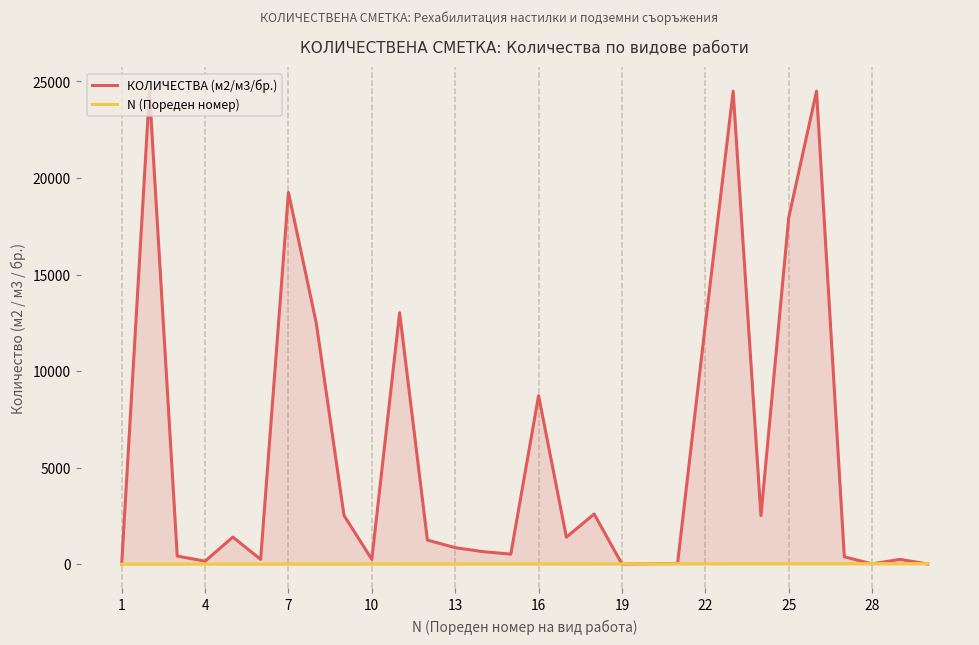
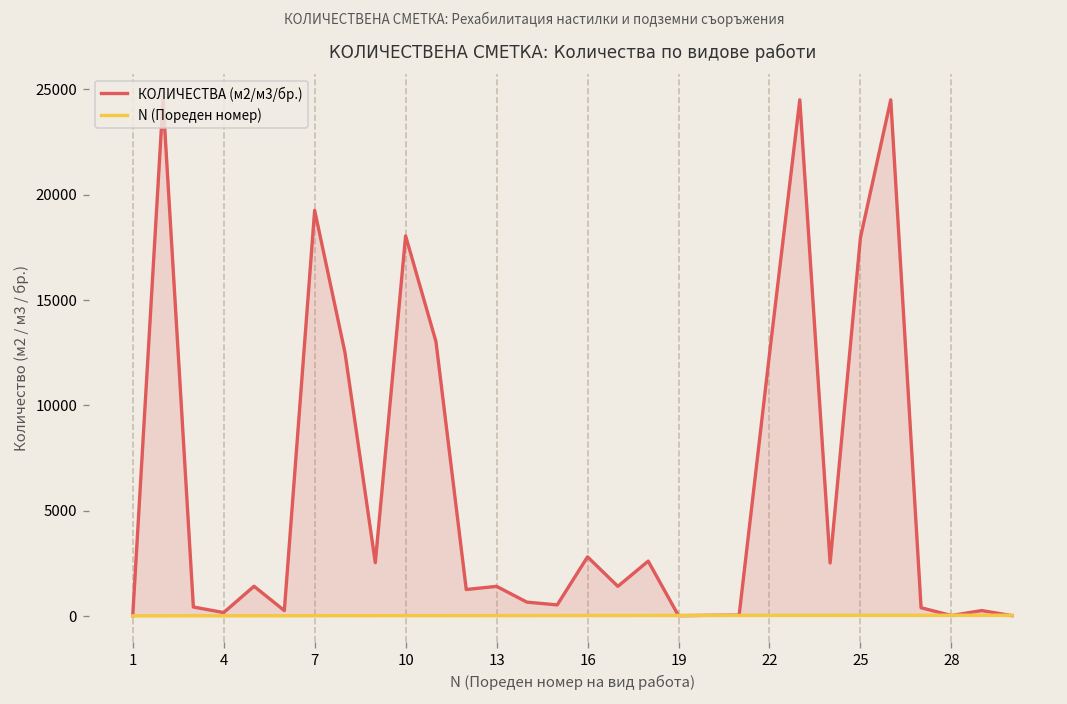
  {
    "КОЛИЧЕСТВА (м2/м3/бр.)": {
      "4": 200,
      "7": 19300,
-     "10": 300,
-     "13": 900,
-     "16": 8700,
+     "10": 18000,
+     "13": 1400,
+     "16": 2800,
      "22": 12400,
      "25": 18000
    },
    "N (Пореден номер)": {
      "4": 0,
      "7": 0,
      "10": 0,
      "13": 0,
      "16": 0,
      "22": 0,
      "25": 0
    }
  }
